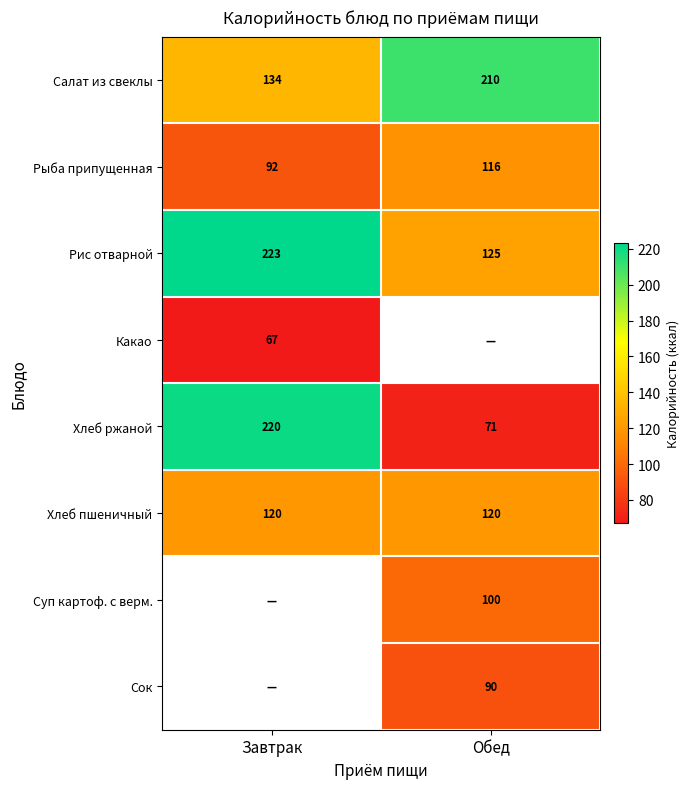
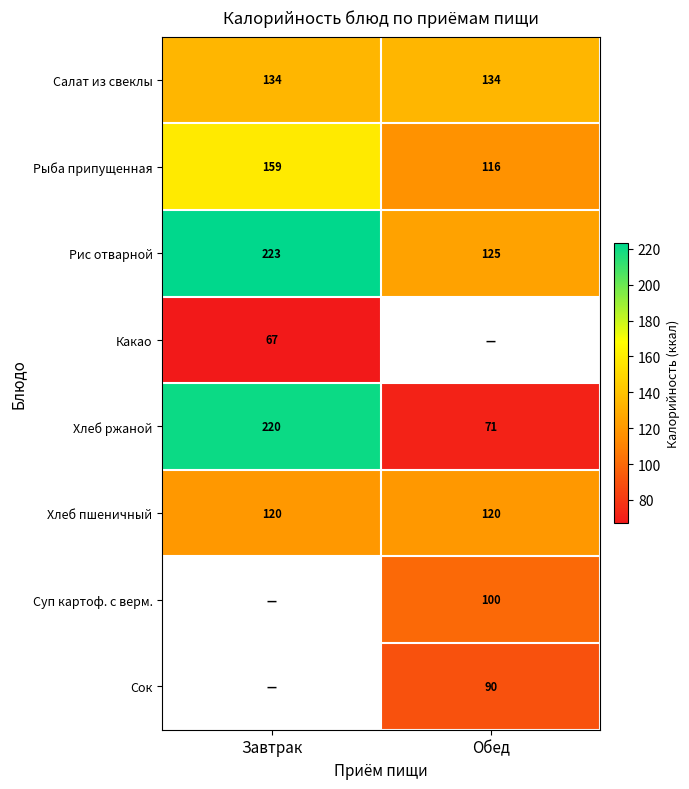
  {
    "Салат из свеклы": {
      "Завтрак": 134,
-     "Обед": 210
+     "Обед": 134
    },
    "Рыба припущенная": {
-     "Завтрак": 92,
+     "Завтрак": 159,
      "Обед": 116
    },
    "Рис отварной": {
      "Завтрак": 223,
      "Обед": 125
    },
    "Какао": {
      "Завтрак": 67
    },
    "Хлеб ржаной": {
      "Завтрак": 220,
      "Обед": 71
    },
    "Хлеб пшеничный": {
      "Завтрак": 120,
      "Обед": 120
    },
    "Суп картоф. с верм.": {
      "Обед": 100
    },
    "Сок": {
      "Обед": 90
    }
  }
